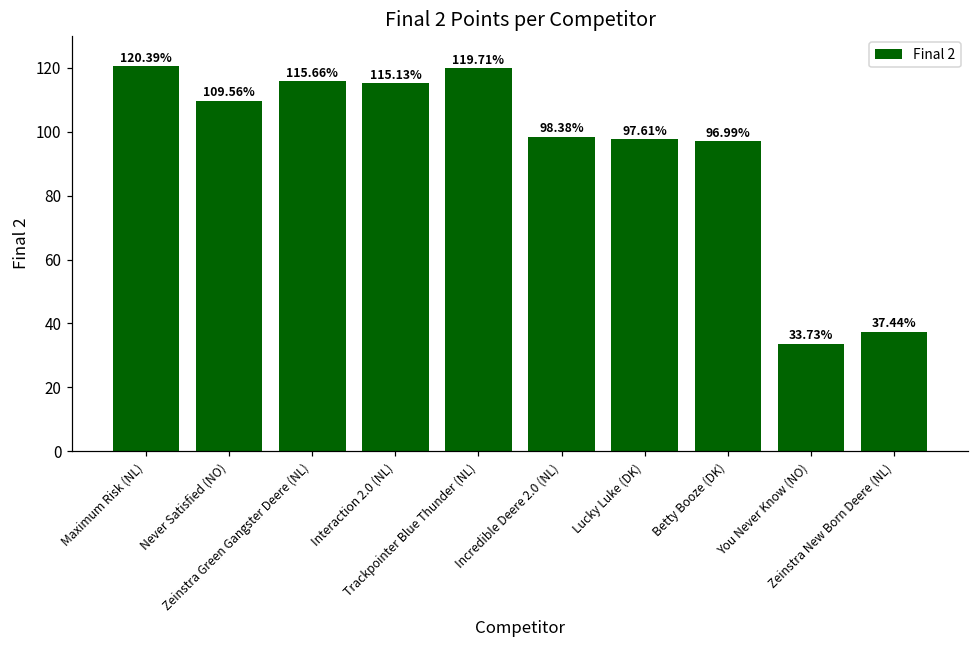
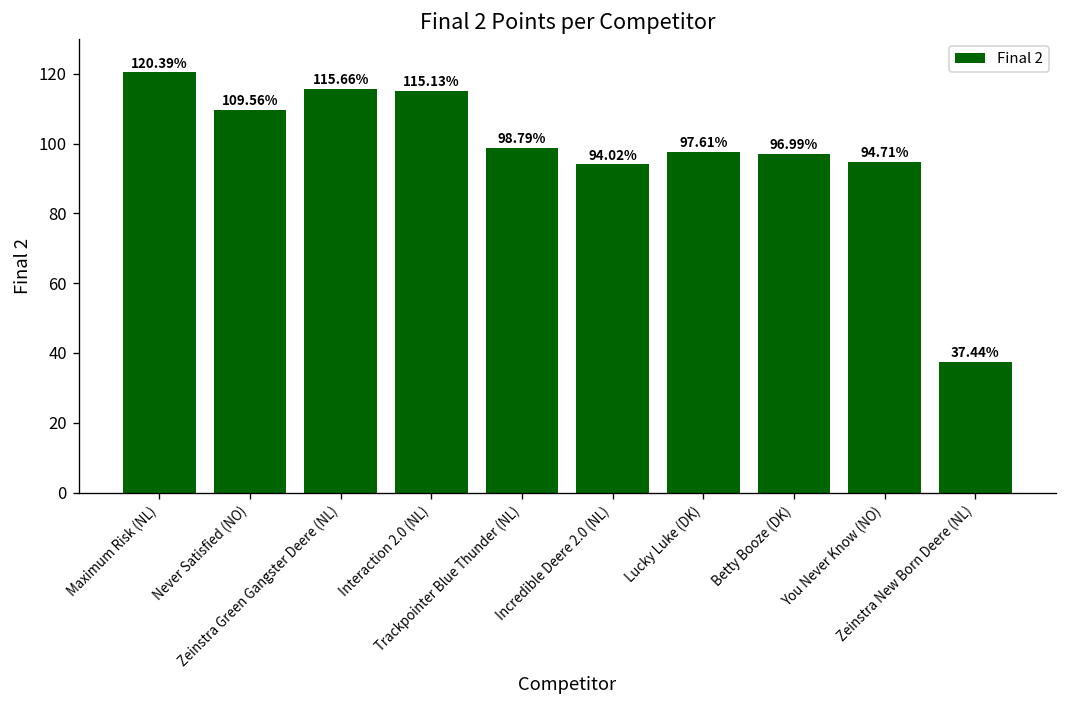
  {
    "Maximum Risk (NL)": "120.39%",
    "Never Satisfied (NO)": "109.56%",
    "Zeinstra Green Gangster Deere (NL)": "115.66%",
    "Interaction 2.0 (NL)": "115.13%",
-   "Trackpointer Blue Thunder (NL)": "119.71%",
-   "Incredible Deere 2.0 (NL)": "98.38%",
+   "Trackpointer Blue Thunder (NL)": "98.79%",
+   "Incredible Deere 2.0 (NL)": "94.02%",
    "Lucky Luke (DK)": "97.61%",
    "Betty Booze (DK)": "96.99%",
-   "You Never Know (NO)": "33.73%",
+   "You Never Know (NO)": "94.71%",
    "Zeinstra New Born Deere (NL)": "37.44%"
  }
